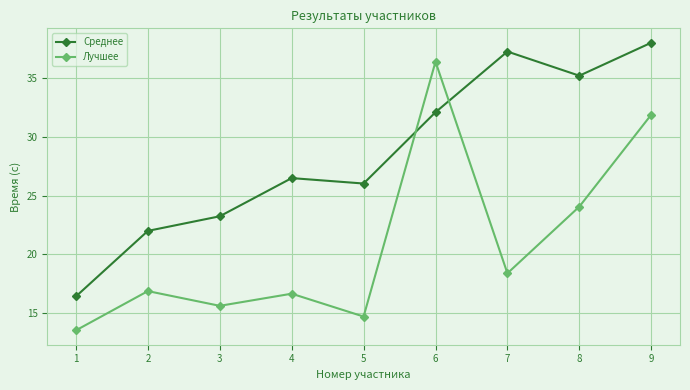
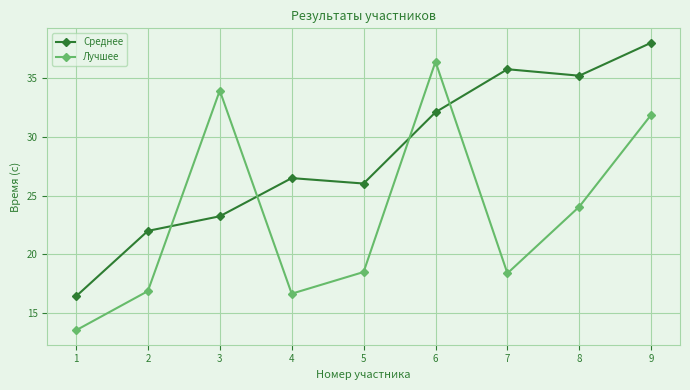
  {
    "Среднее": {
      "1": 16.4,
      "2": 22.0,
      "3": 23.2,
      "4": 26.5,
      "5": 26.0,
      "6": 32.1,
-     "7": 37.2,
+     "7": 35.7,
      "8": 35.2,
      "9": 38.0
    },
    "Лучшее": {
      "1": 13.6,
      "2": 16.9,
-     "3": 15.6,
+     "3": 33.9,
      "4": 16.7,
-     "5": 14.7,
+     "5": 18.5,
      "6": 36.4,
      "7": 18.4,
      "8": 24.1,
      "9": 31.9
    }
  }
